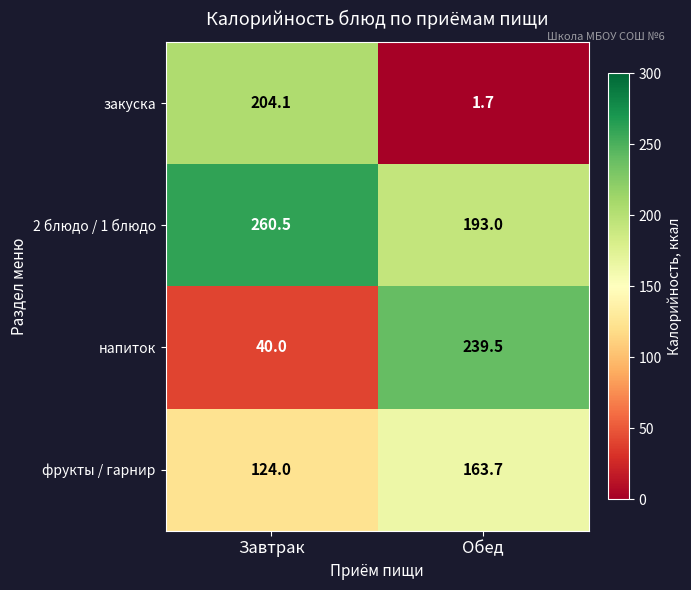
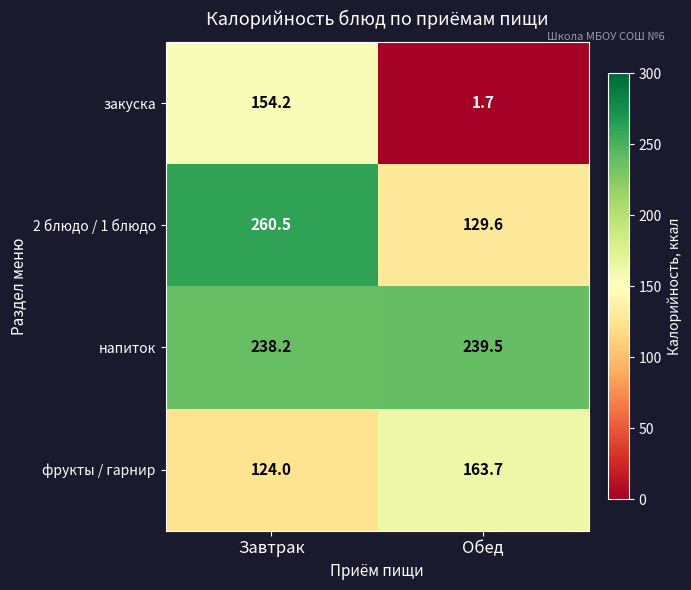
  {
    "закуска": {
-     "Завтрак": 204.1,
+     "Завтрак": 154.2,
      "Обед": 1.7
    },
    "2 блюдо / 1 блюдо": {
      "Завтрак": 260.5,
-     "Обед": 193.0
+     "Обед": 129.6
    },
    "напиток": {
-     "Завтрак": 40.0,
+     "Завтрак": 238.2,
      "Обед": 239.5
    },
    "фрукты / гарнир": {
      "Завтрак": 124.0,
      "Обед": 163.7
    }
  }
